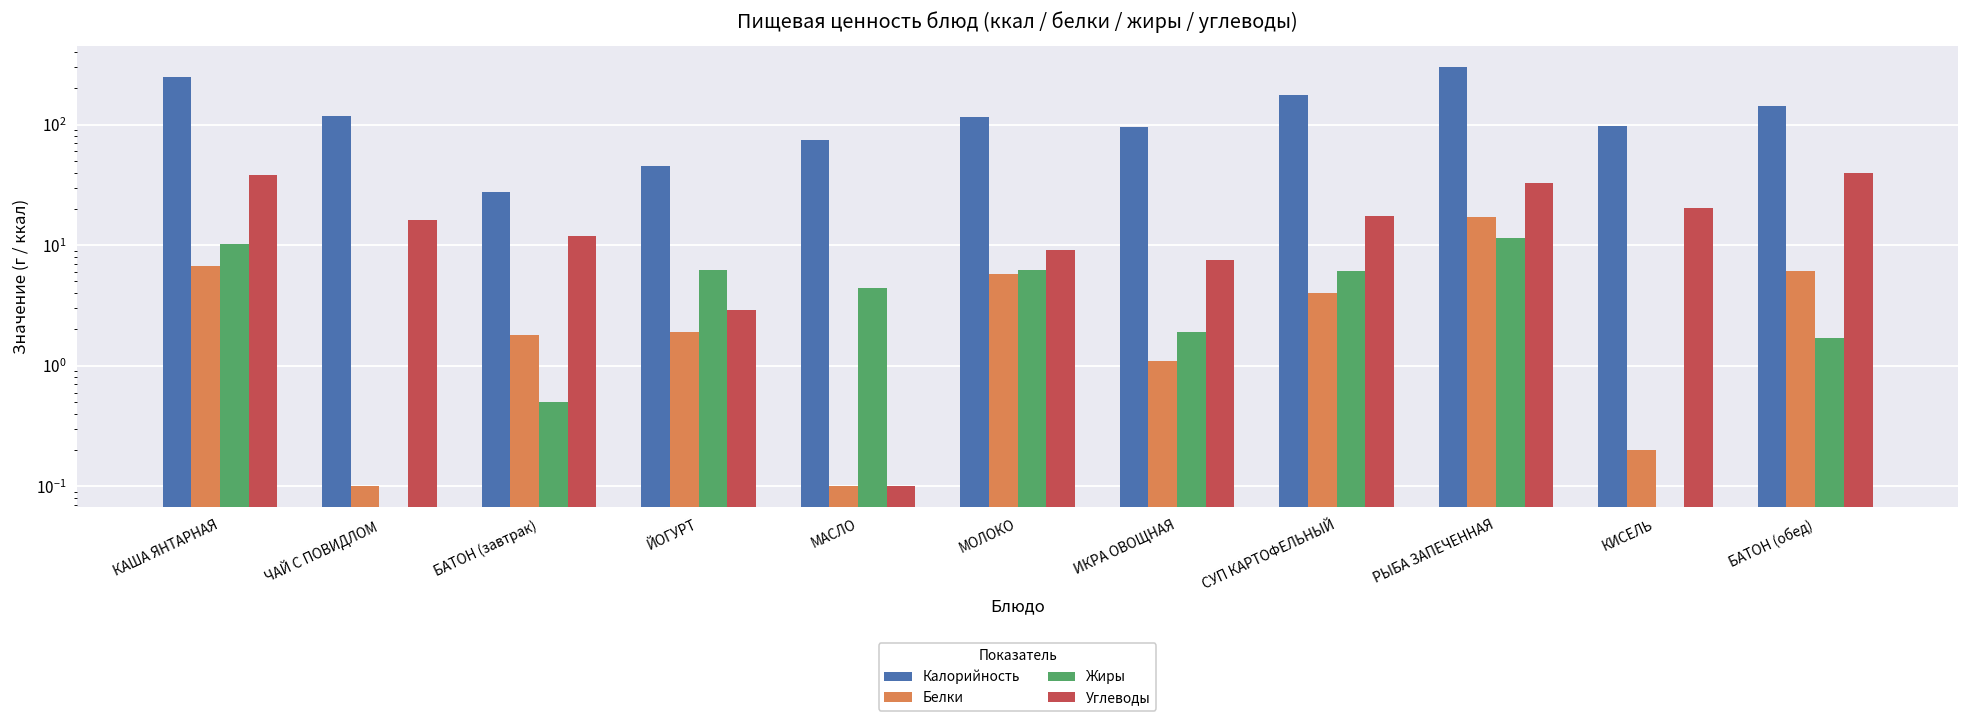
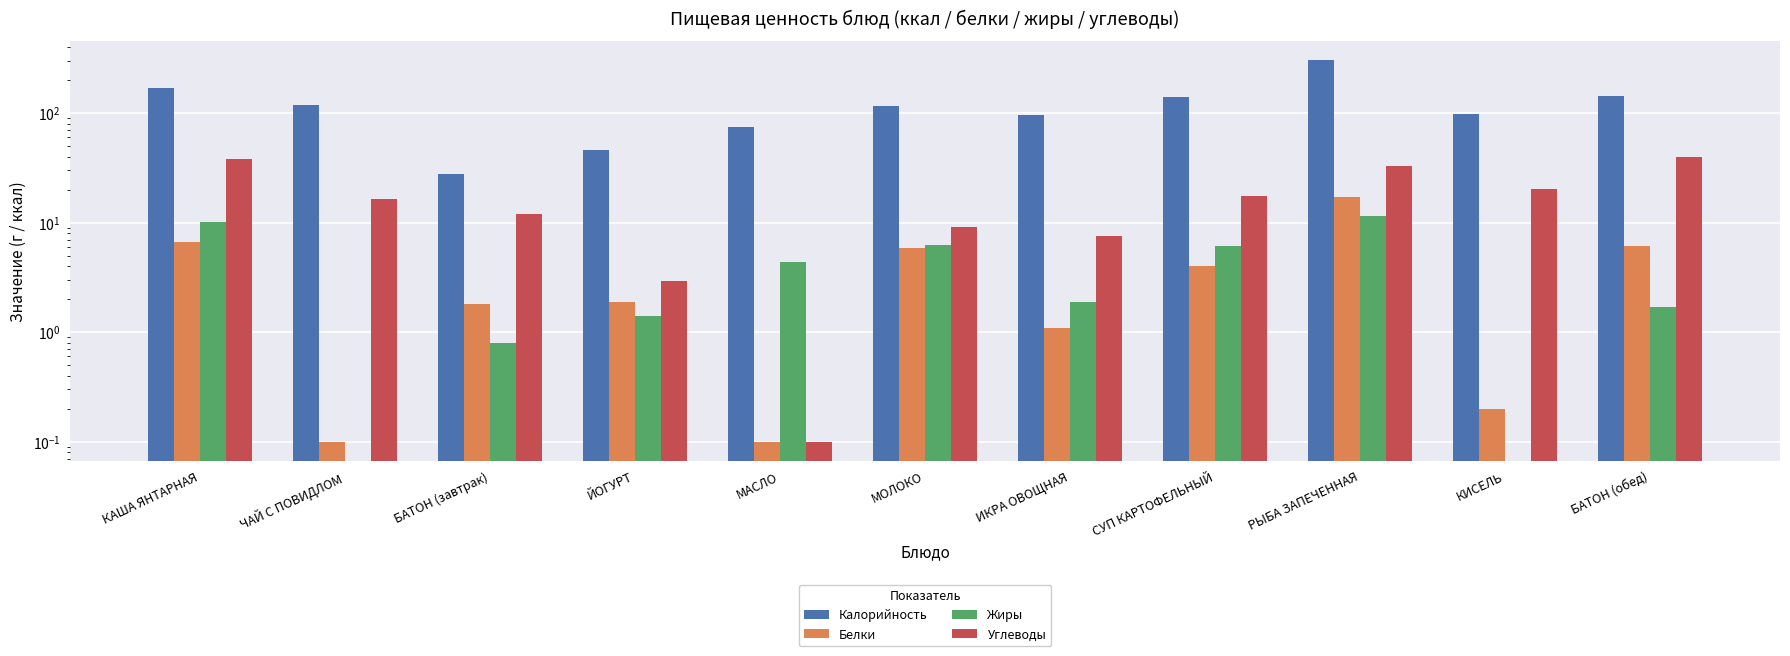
  {
    "Калорийность": {
-     "КАША ЯНТАРНАЯ": 250,
+     "КАША ЯНТАРНАЯ": 170,
      "ЧАЙ С ПОВИДЛОМ": 120,
      "БАТОН (завтрак)": 28,
      "ЙОГУРТ": 46,
      "МАСЛО": 80,
      "МОЛОКО": 120,
      "ИКРА ОВОЩНАЯ": 100,
-     "СУП КАРТОФЕЛЬНЫЙ": 180,
+     "СУП КАРТОФЕЛЬНЫЙ": 140,
      "РЫБА ЗАПЕЧЕННАЯ": 300,
      "КИСЕЛЬ": 100,
      "БАТОН (обед)": 140
    },
    "Жиры": {
      "КАША ЯНТАРНАЯ": 10,
-     "БАТОН (завтрак)": 0.5,
-     "ЙОГУРТ": 6,
+     "БАТОН (завтрак)": 0.8,
+     "ЙОГУРТ": 1.4,
      "МАСЛО": 4.4,
      "МОЛОКО": 6,
      "ИКРА ОВОЩНАЯ": 1.9,
      "СУП КАРТОФЕЛЬНЫЙ": 6,
      "РЫБА ЗАПЕЧЕННАЯ": 12,
      "БАТОН (обед)": 1.7
    }
  }
